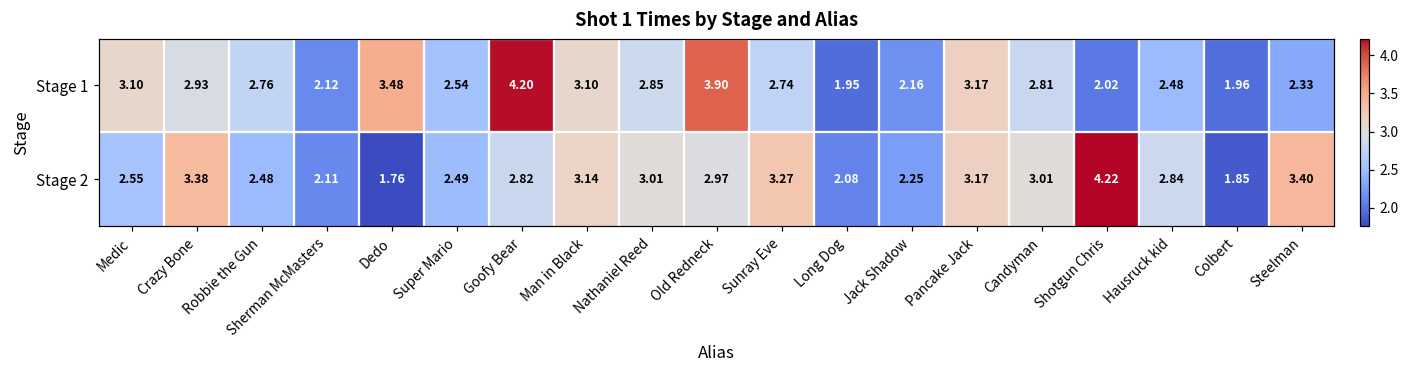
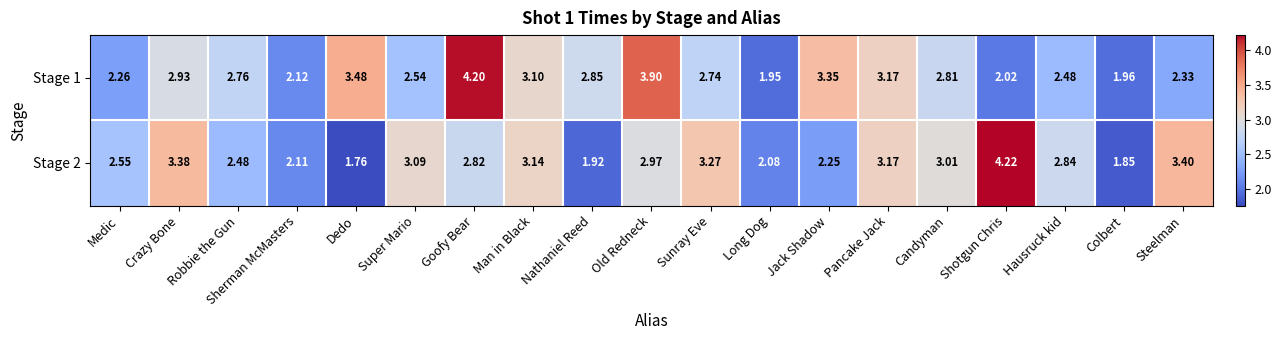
  {
    "Stage 1": {
-     "Medic": 3.10,
+     "Medic": 2.26,
      "Crazy Bone": 2.93,
      "Robbie the Gun": 2.76,
      "Sherman McMasters": 2.12,
      "Dedo": 3.48,
      "Super Mario": 2.54,
      "Goofy Bear": 4.20,
      "Man in Black": 3.10,
      "Nathaniel Reed": 2.85,
      "Old Redneck": 3.90,
      "Sunray Eve": 2.74,
      "Long Dog": 1.95,
-     "Jack Shadow": 2.16,
+     "Jack Shadow": 3.35,
      "Pancake Jack": 3.17,
      "Candyman": 2.81,
      "Shotgun Chris": 2.02,
      "Hausruck kid": 2.48,
      "Colbert": 1.96,
      "Steelman": 2.33
    },
    "Stage 2": {
      "Medic": 2.55,
      "Crazy Bone": 3.38,
      "Robbie the Gun": 2.48,
      "Sherman McMasters": 2.11,
      "Dedo": 1.76,
-     "Super Mario": 2.49,
+     "Super Mario": 3.09,
      "Goofy Bear": 2.82,
      "Man in Black": 3.14,
-     "Nathaniel Reed": 3.01,
+     "Nathaniel Reed": 1.92,
      "Old Redneck": 2.97,
      "Sunray Eve": 3.27,
      "Long Dog": 2.08,
      "Jack Shadow": 2.25,
      "Pancake Jack": 3.17,
      "Candyman": 3.01,
      "Shotgun Chris": 4.22,
      "Hausruck kid": 2.84,
      "Colbert": 1.85,
      "Steelman": 3.40
    }
  }
